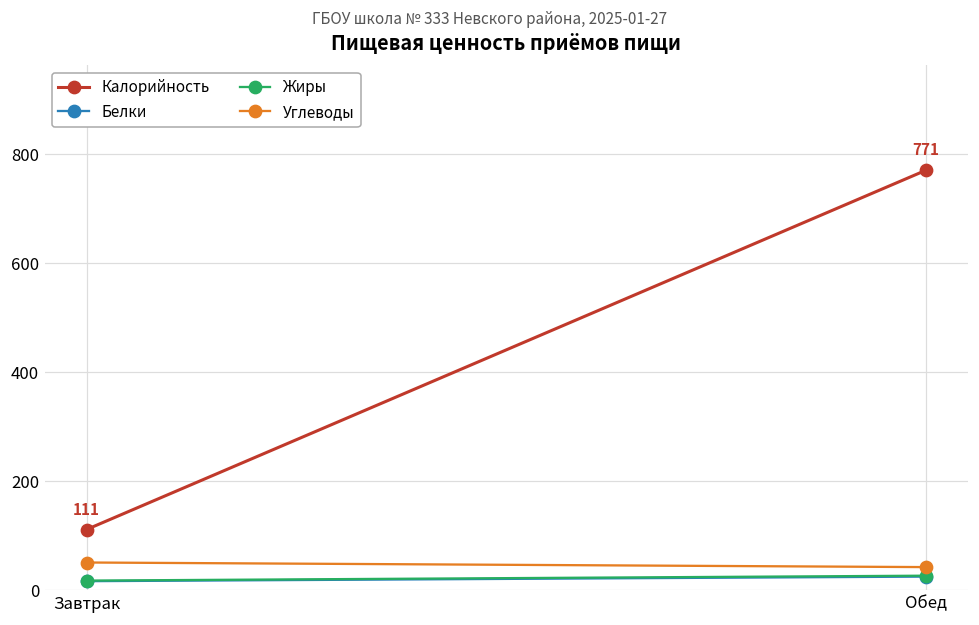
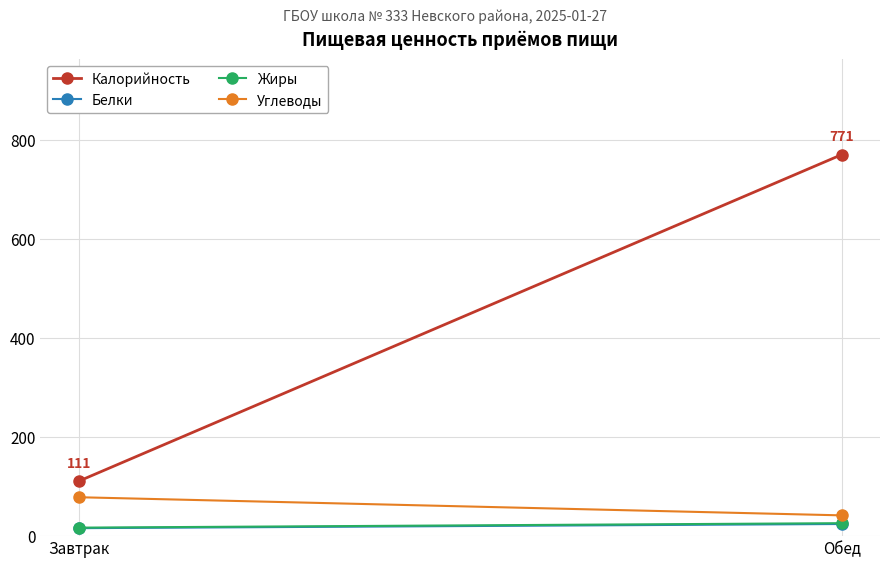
  {
    "Калорийность": {
      "Завтрак": 111,
      "Обед": 771
    },
    "Углеводы": {
-     "Завтрак": 50,
+     "Завтрак": 80,
      "Обед": 40
    }
  }
